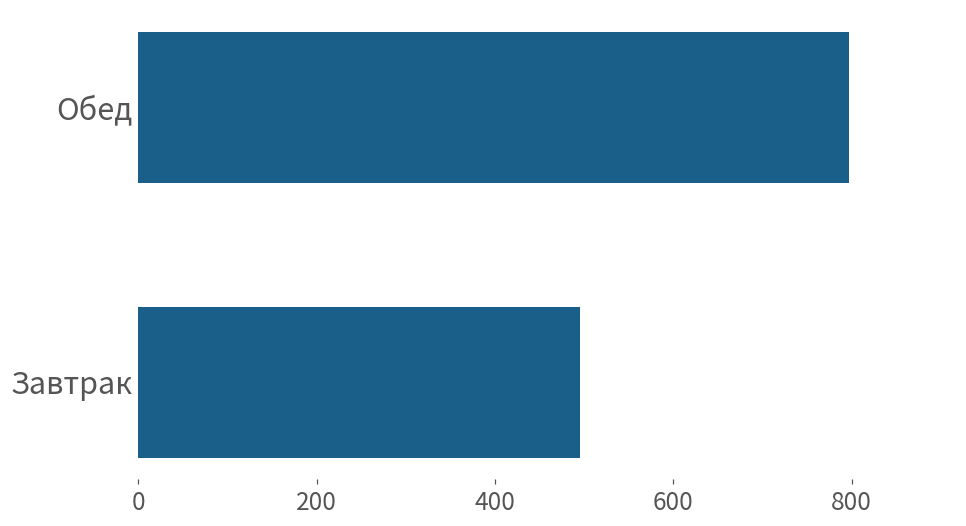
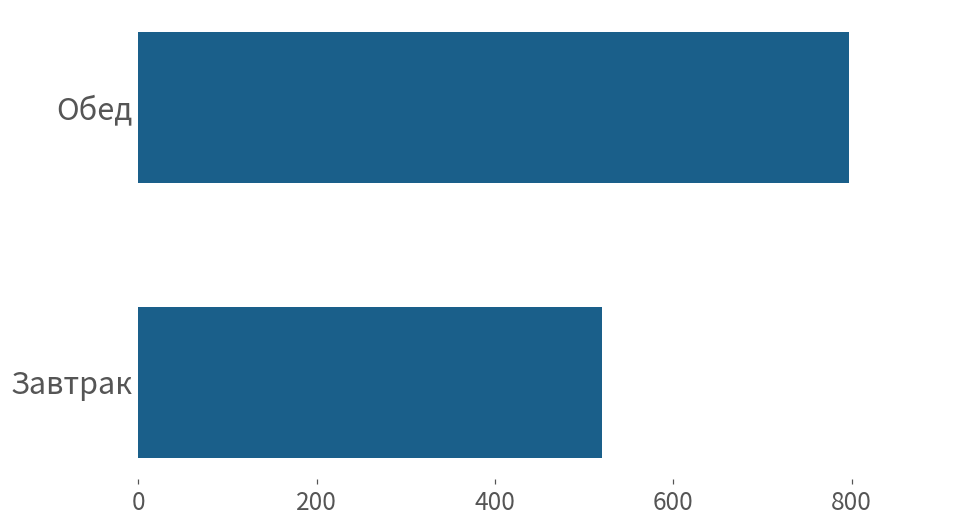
  {
    "Обед": 800,
-   "Завтрак": 500
+   "Завтрак": 520
  }
